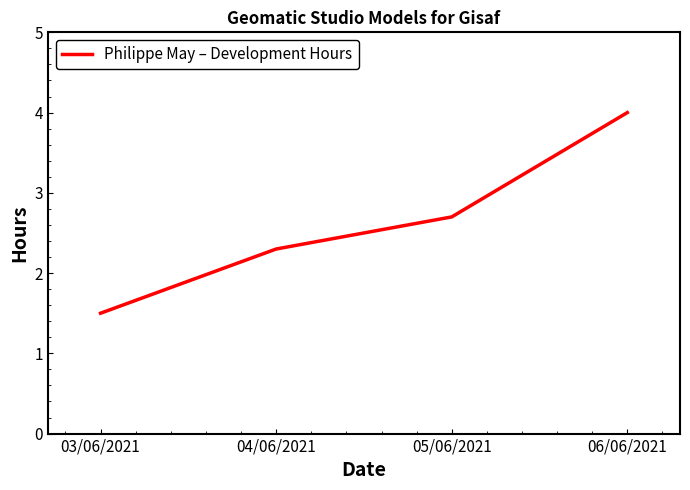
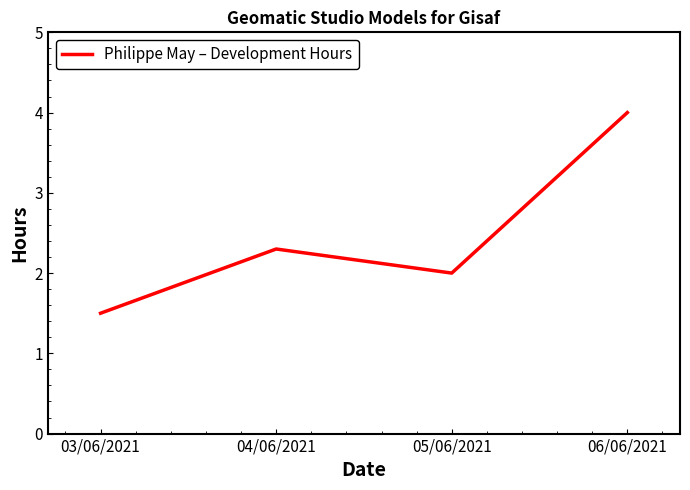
  {
    "03/06/2021": 1.5,
    "04/06/2021": 2.3,
-   "05/06/2021": 2.7,
+   "05/06/2021": 2.0,
    "06/06/2021": 4.0
  }
